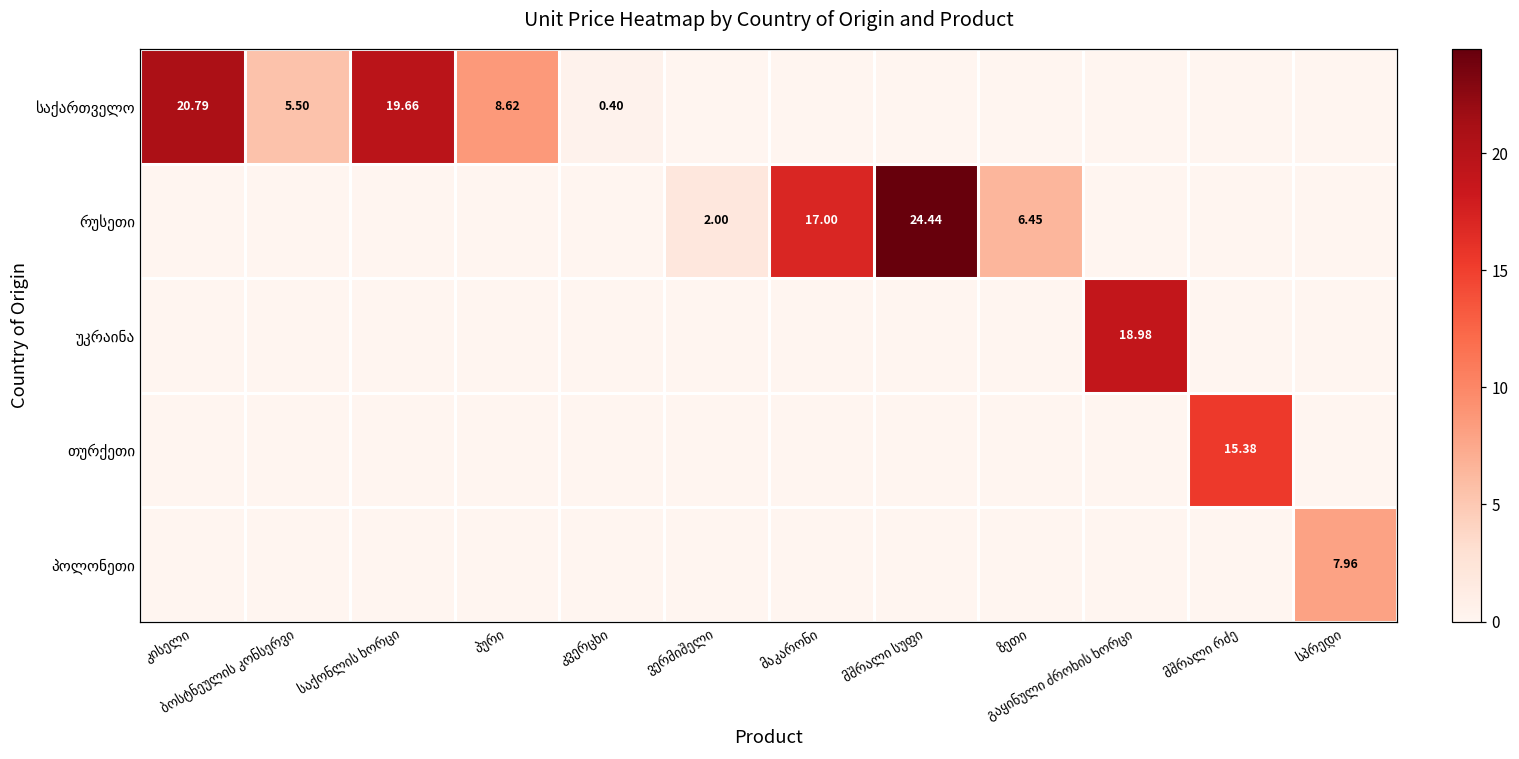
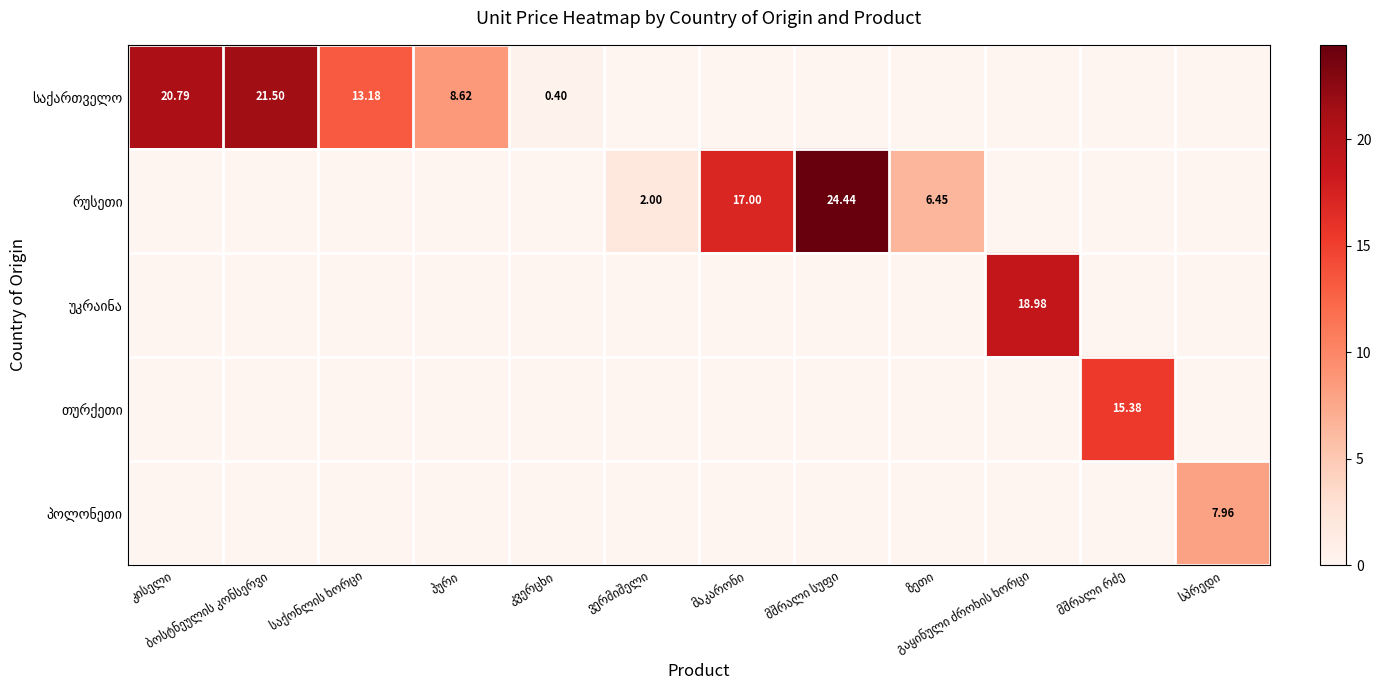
  {
    "საქართველო": {
      "კისელი": 20.79,
-     "ბოსტნეულის კონსერვი": 5.50,
-     "საქონლის ხორცი": 19.66,
+     "ბოსტნეულის კონსერვი": 21.50,
+     "საქონლის ხორცი": 13.18,
      "პური": 8.62,
      "კვერცხი": 0.40
    },
    "რუსეთი": {
      "ვერმიშელი": 2.00,
      "მაკარონი": 17.00,
      "მშრალი სუფი": 24.44,
      "ზეთი": 6.45
    },
    "უკრაინა": {
      "გაყინული ძროხის ხორცი": 18.98
    },
    "თურქეთი": {
      "მშრალი რძე": 15.38
    },
    "პოლონეთი": {
      "სპრედი": 7.96
    }
  }
